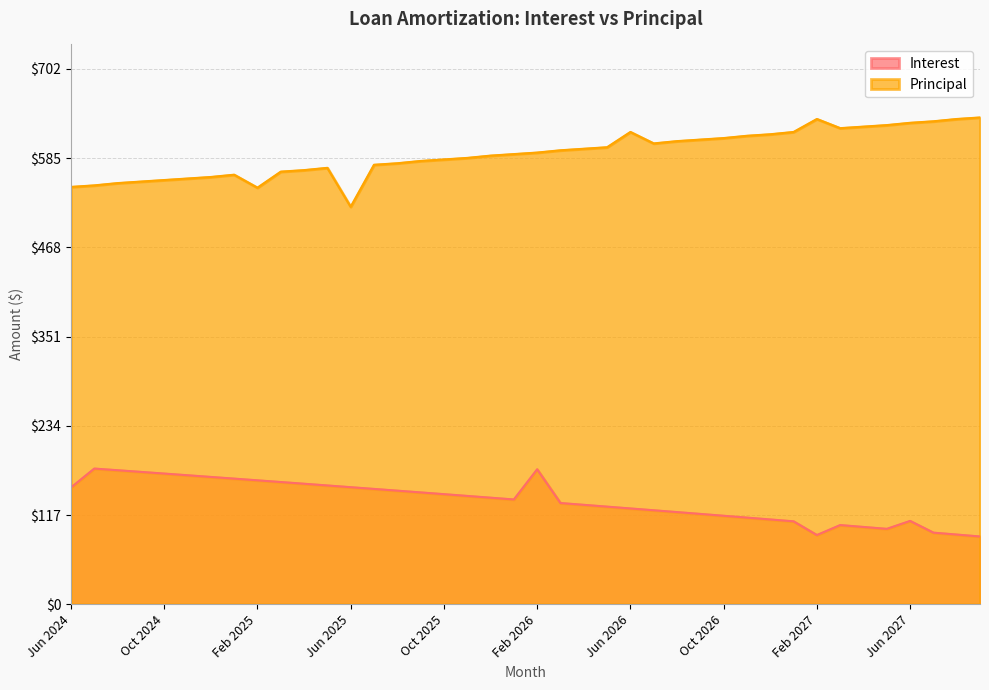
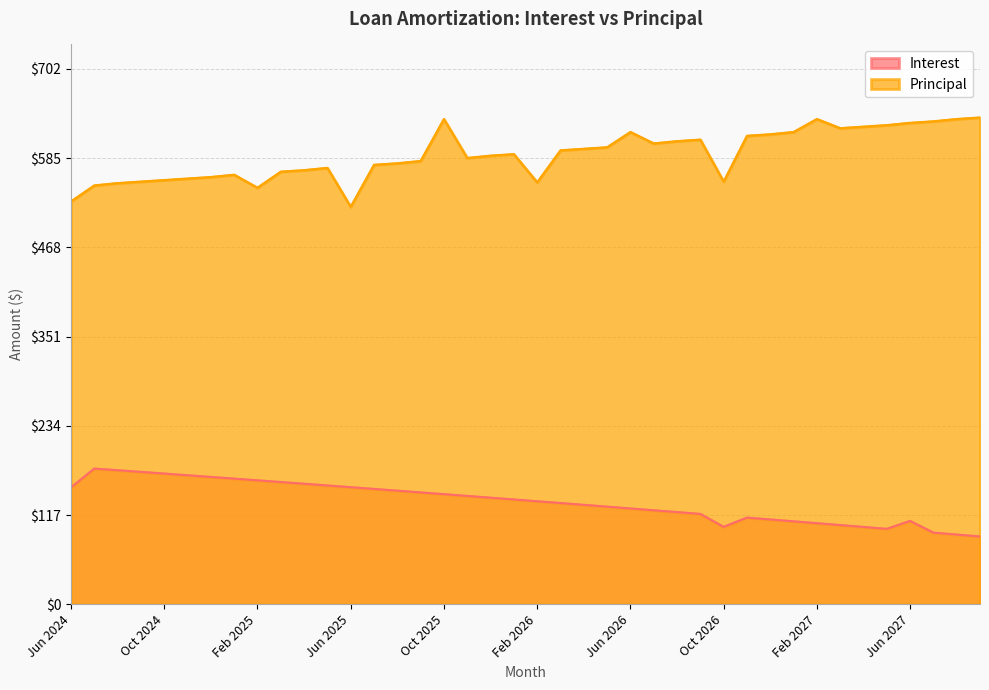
  {
    "Interest": {
      "Jun 2024": "$150",
      "Oct 2024": "$170",
      "Feb 2025": "$160",
      "Jun 2025": "$150",
      "Oct 2025": "$140",
-     "Feb 2026": "$180",
+     "Feb 2026": "$140",
      "Jun 2026": "$130",
-     "Oct 2026": "$120",
-     "Feb 2027": "$90",
+     "Oct 2026": "$100",
+     "Feb 2027": "$110",
      "Jun 2027": "$110"
    },
    "Principal": {
-     "Jun 2024": "$550",
+     "Jun 2024": "$530",
      "Oct 2024": "$560",
      "Feb 2025": "$550",
      "Jun 2025": "$520",
-     "Oct 2025": "$580",
-     "Feb 2026": "$590",
+     "Oct 2025": "$640",
+     "Feb 2026": "$550",
      "Jun 2026": "$620",
-     "Oct 2026": "$610",
+     "Oct 2026": "$550",
      "Feb 2027": "$640",
      "Jun 2027": "$630"
    }
  }
